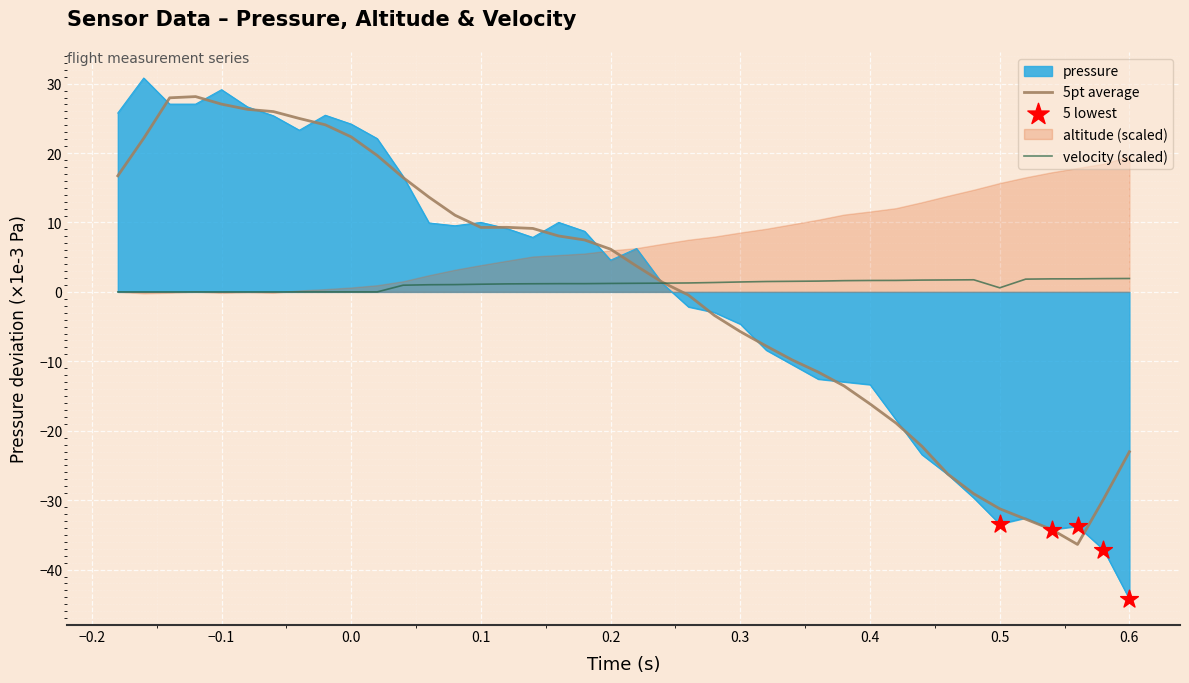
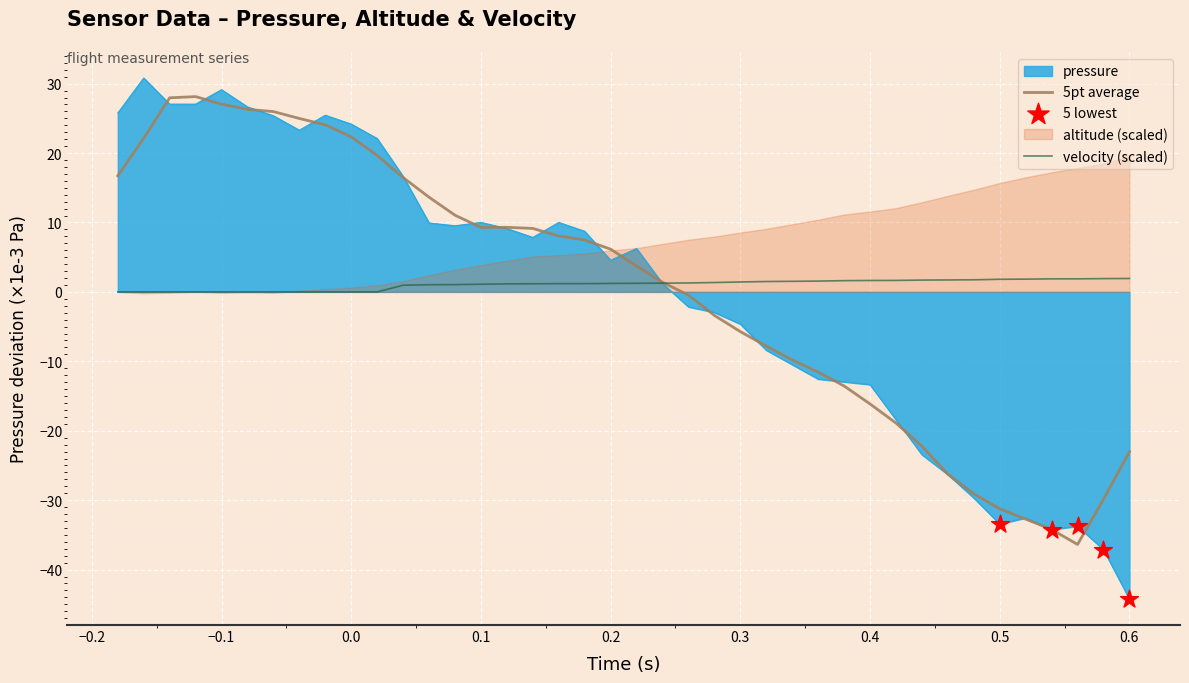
  {
    "5pt average": {
      "−0.1": 27,
      "0.0": 22,
      "0.1": 9,
      "0.3": -6,
      "0.4": -16,
      "0.5": -31,
      "0.6": -23
    },
    "velocity (scaled)": {
      "0.0": 0,
      "0.1": 1,
      "0.2": 1,
      "0.3": 1,
      "0.4": 2,
-     "0.5": 1,
+     "0.5": 2,
      "0.6": 2
    }
  }
